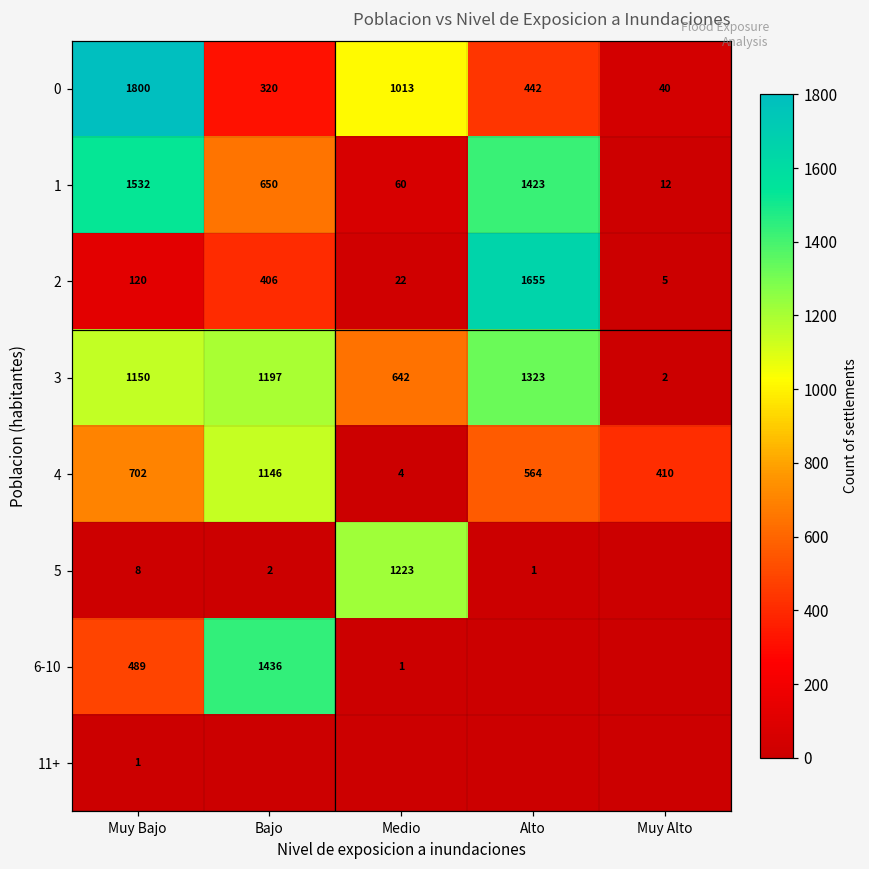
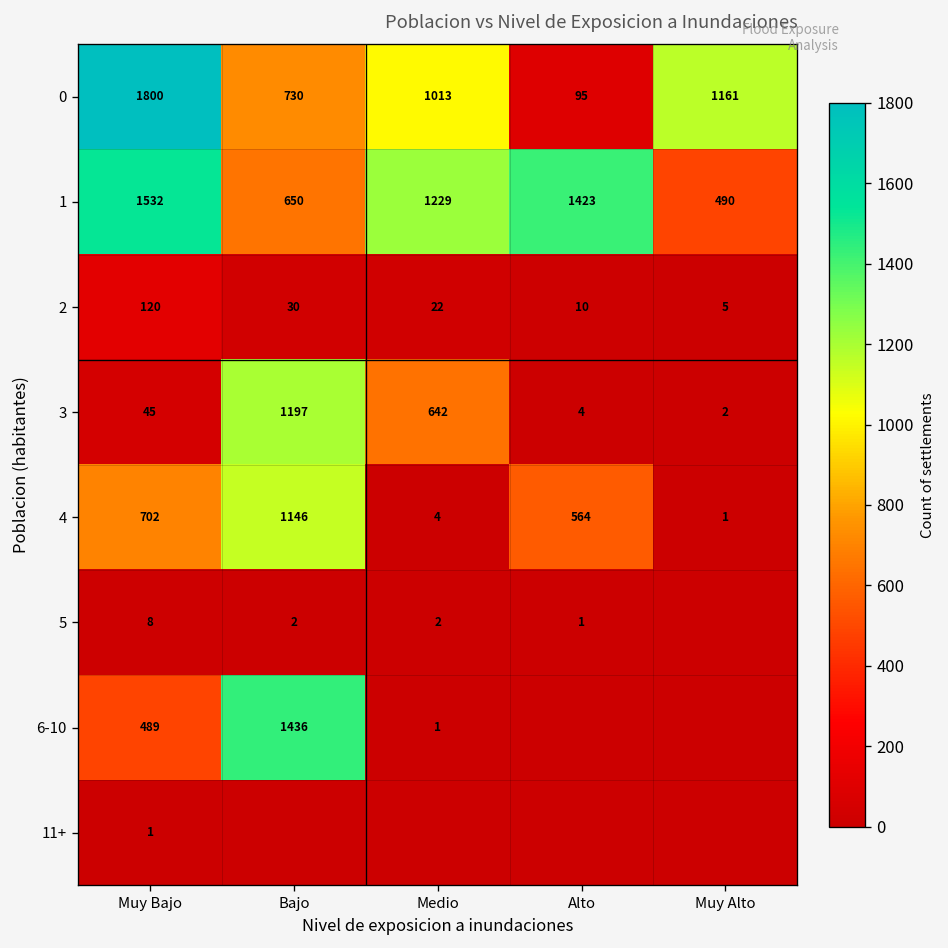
  {
    "0": {
      "Muy Bajo": 1800,
-     "Bajo": 320,
+     "Bajo": 730,
      "Medio": 1013,
-     "Alto": 442,
-     "Muy Alto": 40
+     "Alto": 95,
+     "Muy Alto": 1161
    },
    "1": {
      "Muy Bajo": 1532,
      "Bajo": 650,
-     "Medio": 60,
+     "Medio": 1229,
      "Alto": 1423,
-     "Muy Alto": 12
+     "Muy Alto": 490
    },
    "2": {
      "Muy Bajo": 120,
-     "Bajo": 406,
+     "Bajo": 30,
      "Medio": 22,
-     "Alto": 1655,
+     "Alto": 10,
      "Muy Alto": 5
    },
    "3": {
-     "Muy Bajo": 1150,
+     "Muy Bajo": 45,
      "Bajo": 1197,
      "Medio": 642,
-     "Alto": 1323,
+     "Alto": 4,
      "Muy Alto": 2
    },
    "4": {
      "Muy Bajo": 702,
      "Bajo": 1146,
      "Medio": 4,
      "Alto": 564,
-     "Muy Alto": 410
+     "Muy Alto": 1
    },
    "5": {
      "Muy Bajo": 8,
      "Bajo": 2,
-     "Medio": 1223,
+     "Medio": 2,
      "Alto": 1
    },
    "6-10": {
      "Muy Bajo": 489,
      "Bajo": 1436,
      "Medio": 1
    },
    "11+": {
      "Muy Bajo": 1
    }
  }
